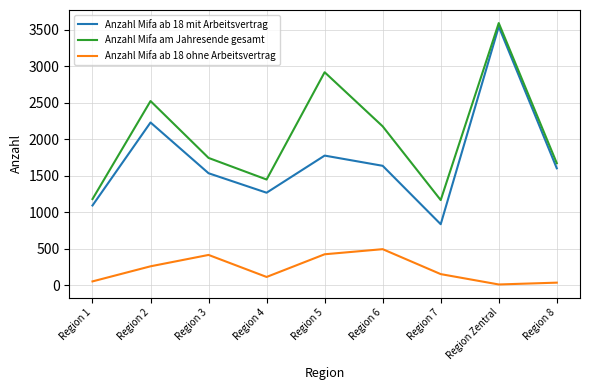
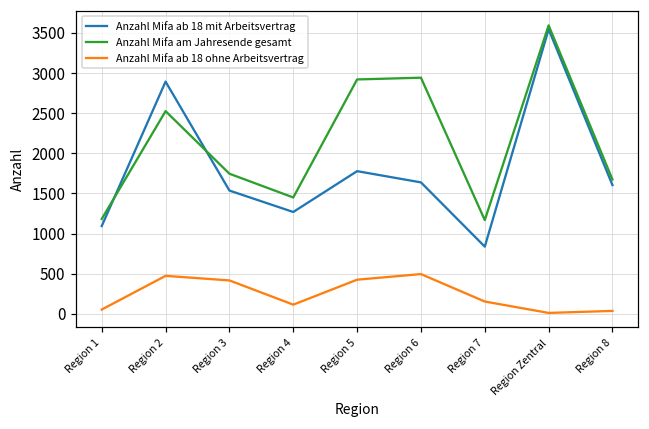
  {
    "Anzahl Mifa ab 18 mit Arbeitsvertrag": {
      "Region 1": 1100,
-     "Region 2": 2200,
+     "Region 2": 2900,
      "Region 3": 1500,
      "Region 4": 1300,
      "Region 5": 1800,
      "Region 6": 1600,
      "Region 7": 800,
      "Region Zentral": 3500,
      "Region 8": 1600
    },
    "Anzahl Mifa am Jahresende gesamt": {
      "Region 1": 1200,
      "Region 2": 2500,
      "Region 3": 1700,
      "Region 4": 1500,
      "Region 5": 2900,
-     "Region 6": 2200,
+     "Region 6": 2900,
      "Region 7": 1200,
      "Region Zentral": 3600,
      "Region 8": 1700
    },
    "Anzahl Mifa ab 18 ohne Arbeitsvertrag": {
      "Region 1": 100,
-     "Region 2": 300,
+     "Region 2": 500,
      "Region 3": 400,
      "Region 4": 100,
      "Region 5": 400,
      "Region 6": 500,
      "Region 7": 200,
      "Region Zentral": 0,
      "Region 8": 0
    }
  }
